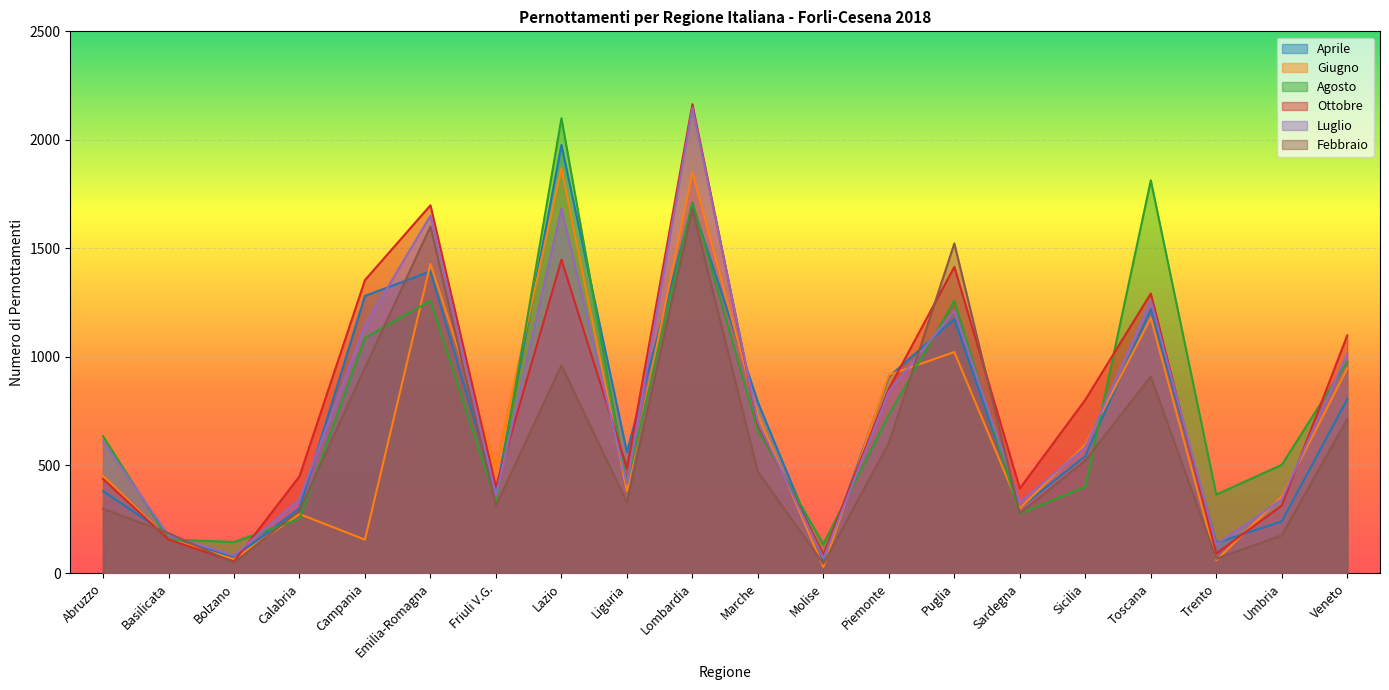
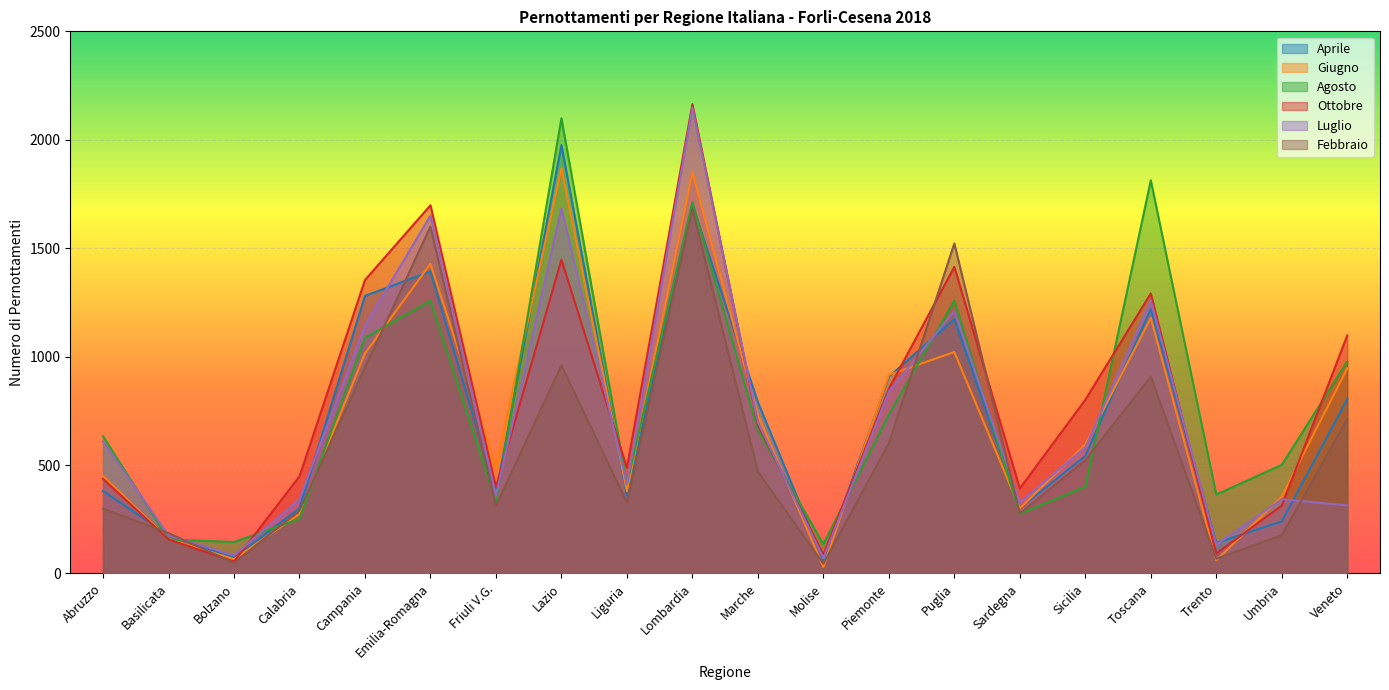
  {
    "Aprile": {
      "Abruzzo": 380,
      "Campania": 1280,
      "Emilia-Romagna": 1390,
      "Lazio": 1980,
-     "Liguria": 560,
+     "Liguria": 360,
      "Lombardia": 1700,
      "Marche": 790,
      "Puglia": 1170,
      "Sicilia": 540,
      "Toscana": 1220,
      "Umbria": 240,
      "Veneto": 800
    },
    "Giugno": {
      "Abruzzo": 450,
      "Calabria": 270,
-     "Campania": 160,
+     "Campania": 1020,
      "Emilia-Romagna": 1430,
      "Friuli V.G.": 500,
      "Lazio": 1870,
      "Liguria": 380,
      "Lombardia": 1850,
      "Marche": 730,
      "Molise": 30,
      "Puglia": 1020,
      "Sicilia": 600,
      "Toscana": 1180,
      "Umbria": 360,
      "Veneto": 950
    },
    "Agosto": {
      "Abruzzo": 630,
      "Bolzano": 150,
      "Calabria": 250,
      "Campania": 1090,
      "Emilia-Romagna": 1260,
      "Friuli V.G.": 330,
      "Lazio": 2100,
      "Lombardia": 1710,
      "Marche": 660,
      "Molise": 140,
      "Piemonte": 730,
      "Puglia": 1260,
      "Sicilia": 400,
      "Toscana": 1810,
      "Trento": 360,
      "Umbria": 500,
      "Veneto": 980
    },
    "Ottobre": {
      "Abruzzo": 440,
      "Calabria": 450,
      "Campania": 1350,
      "Emilia-Romagna": 1700,
      "Friuli V.G.": 400,
      "Lazio": 1450,
      "Liguria": 490,
      "Lombardia": 2160,
      "Marche": 690,
      "Molise": 90,
      "Piemonte": 850,
      "Puglia": 1410,
      "Sardegna": 390,
      "Sicilia": 800,
      "Toscana": 1290,
      "Trento": 90,
      "Umbria": 310,
      "Veneto": 1100
    },
    "Luglio": {
      "Abruzzo": 610,
      "Calabria": 340,
      "Campania": 1140,
      "Emilia-Romagna": 1650,
      "Lazio": 1680,
      "Lombardia": 2150,
      "Marche": 700,
      "Piemonte": 840,
      "Puglia": 1210,
      "Sardegna": 330,
      "Sicilia": 580,
      "Toscana": 1260,
      "Umbria": 340,
-     "Veneto": 1010
+     "Veneto": 310
    },
    "Febbraio": {
      "Abruzzo": 300,
      "Campania": 950,
      "Emilia-Romagna": 1600,
      "Friuli V.G.": 310,
      "Lazio": 960,
      "Liguria": 330,
      "Lombardia": 1680,
      "Marche": 470,
      "Molise": 50,
      "Piemonte": 600,
      "Puglia": 1520,
      "Sicilia": 520,
      "Toscana": 910,
      "Umbria": 180,
      "Veneto": 710
    }
  }
